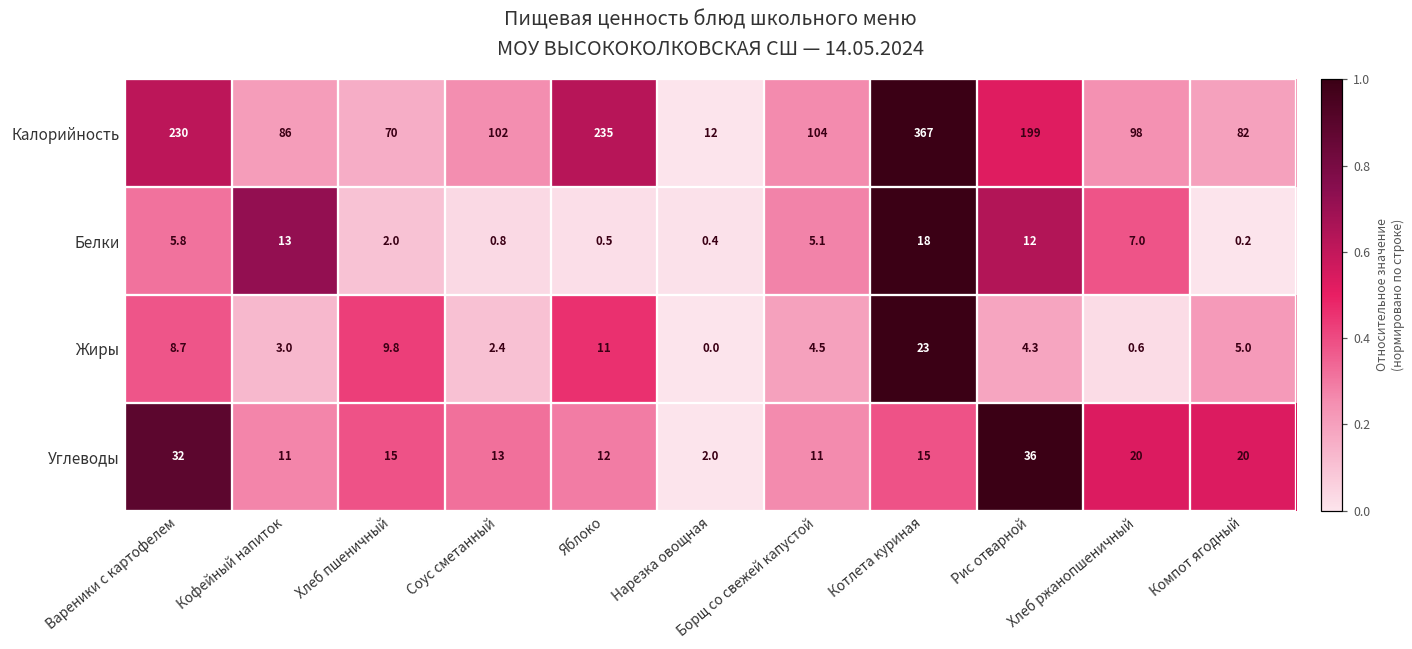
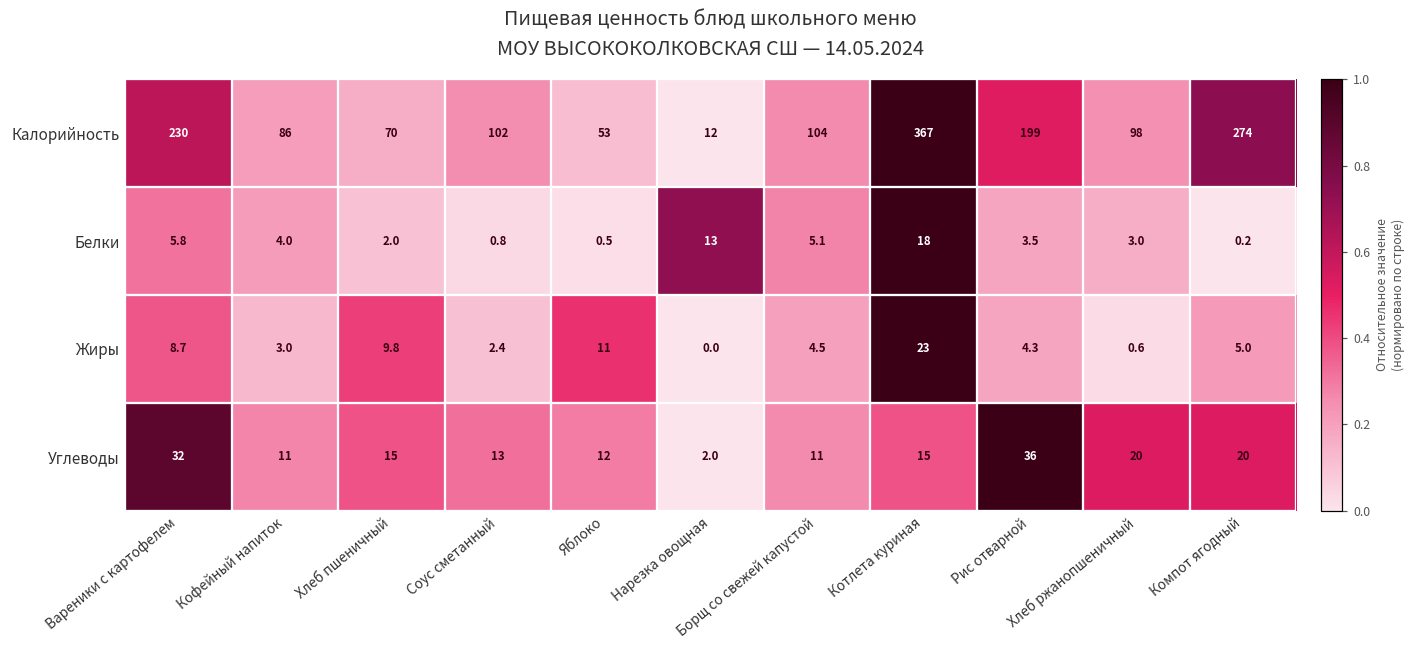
  {
    "Калорийность": {
      "Вареники с картофелем": 230,
      "Кофейный напиток": 86,
      "Хлеб пшеничный": 70,
      "Соус сметанный": 102,
-     "Яблоко": 235,
+     "Яблоко": 53,
      "Нарезка овощная": 12,
      "Борщ со свежей капустой": 104,
      "Котлета куриная": 367,
      "Рис отварной": 199,
      "Хлеб ржанопшеничный": 98,
-     "Компот ягодный": 82
+     "Компот ягодный": 274
    },
    "Белки": {
      "Вареники с картофелем": 5.8,
-     "Кофейный напиток": 13,
+     "Кофейный напиток": 4.0,
      "Хлеб пшеничный": 2.0,
      "Соус сметанный": 0.8,
      "Яблоко": 0.5,
-     "Нарезка овощная": 0.4,
+     "Нарезка овощная": 13,
      "Борщ со свежей капустой": 5.1,
      "Котлета куриная": 18,
-     "Рис отварной": 12,
-     "Хлеб ржанопшеничный": 7.0,
+     "Рис отварной": 3.5,
+     "Хлеб ржанопшеничный": 3.0,
      "Компот ягодный": 0.2
    },
    "Жиры": {
      "Вареники с картофелем": 8.7,
      "Кофейный напиток": 3.0,
      "Хлеб пшеничный": 9.8,
      "Соус сметанный": 2.4,
      "Яблоко": 11,
      "Нарезка овощная": 0.0,
      "Борщ со свежей капустой": 4.5,
      "Котлета куриная": 23,
      "Рис отварной": 4.3,
      "Хлеб ржанопшеничный": 0.6,
      "Компот ягодный": 5.0
    },
    "Углеводы": {
      "Вареники с картофелем": 32,
      "Кофейный напиток": 11,
      "Хлеб пшеничный": 15,
      "Соус сметанный": 13,
      "Яблоко": 12,
      "Нарезка овощная": 2.0,
      "Борщ со свежей капустой": 11,
      "Котлета куриная": 15,
      "Рис отварной": 36,
      "Хлеб ржанопшеничный": 20,
      "Компот ягодный": 20
    }
  }
